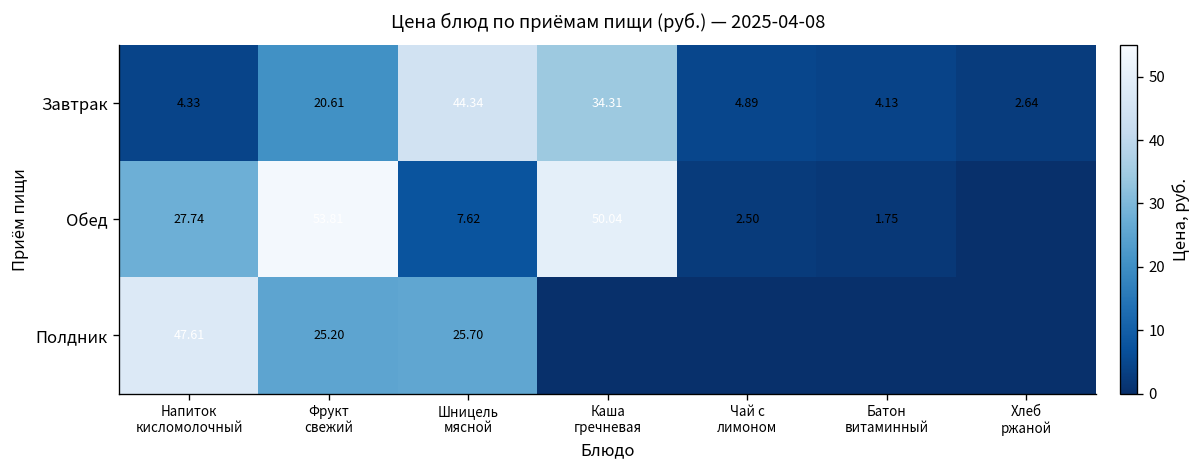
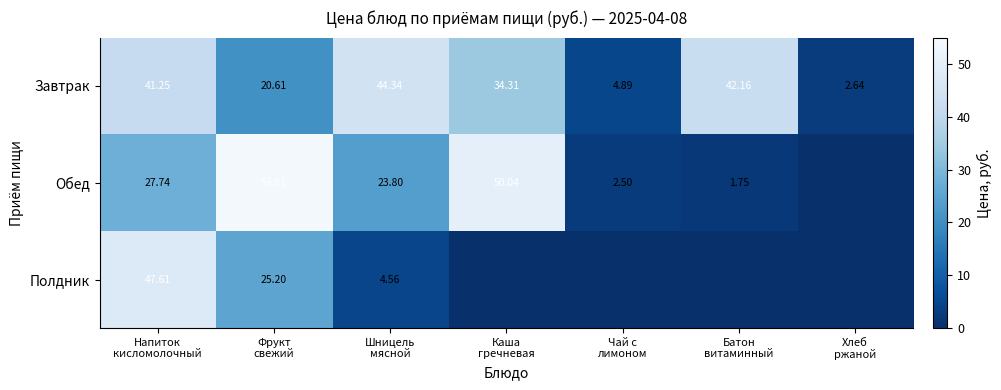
  {
    "Завтрак": {
-     "Напиток кисломолочный": 4.33,
+     "Напиток кисломолочный": 41.25,
      "Фрукт свежий": 20.61,
      "Каша гречневая": 34.31,
      "Чай с лимоном": 4.89,
-     "Батон витаминный": 4.13,
+     "Батон витаминный": 42.16,
      "Хлеб ржаной": 2.64
    },
    "Обед": {
      "Напиток кисломолочный": 27.74,
-     "Шницель мясной": 7.62,
+     "Шницель мясной": 23.80,
      "Чай с лимоном": 2.50,
      "Батон витаминный": 1.75
    },
    "Полдник": {
      "Фрукт свежий": 25.20,
-     "Шницель мясной": 25.70
+     "Шницель мясной": 4.56
    }
  }
